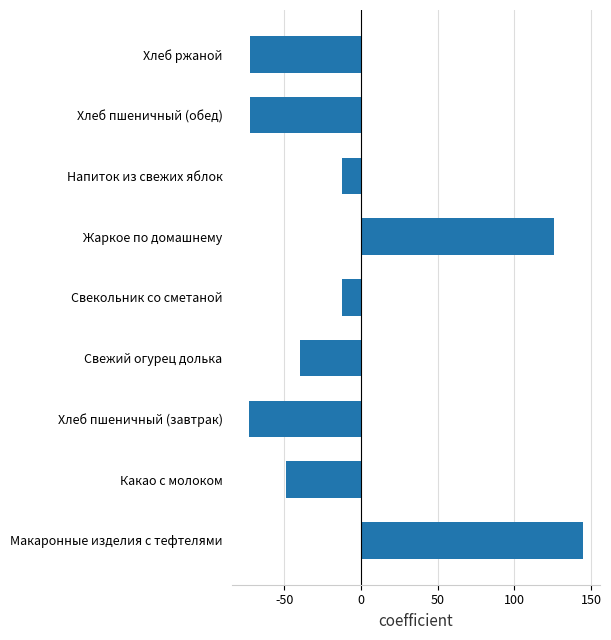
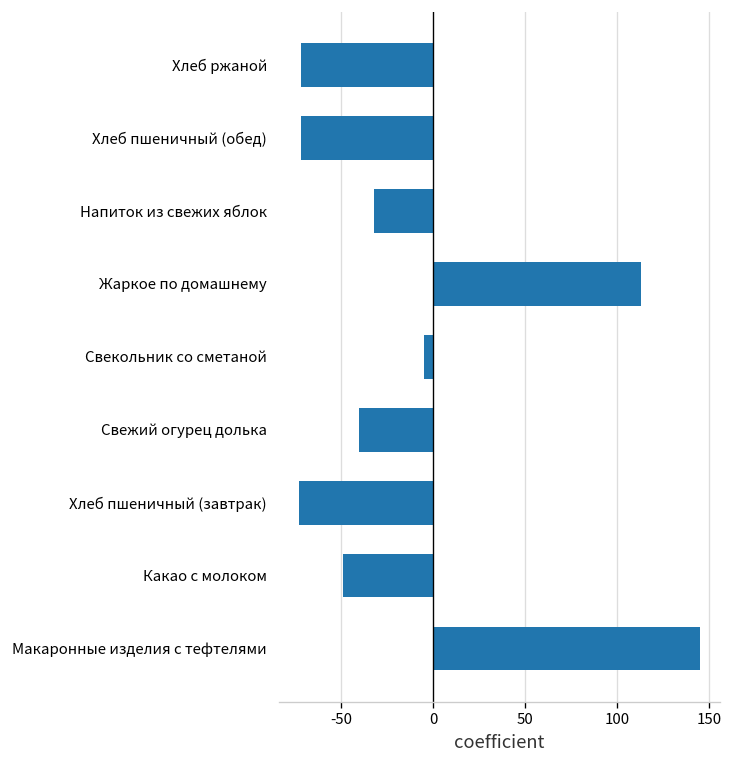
  {
    "Хлеб ржаной": -72,
    "Хлеб пшеничный (обед)": -72,
-   "Напиток из свежих яблок": -12,
-   "Жаркое по домашнему": 126,
-   "Свекольник со сметаной": -12,
+   "Напиток из свежих яблок": -32,
+   "Жаркое по домашнему": 113,
+   "Свекольник со сметаной": -5,
    "Свежий огурец долька": -40,
    "Хлеб пшеничный (завтрак)": -73,
    "Какао с молоком": -49,
    "Макаронные изделия с тефтелями": 145
  }
